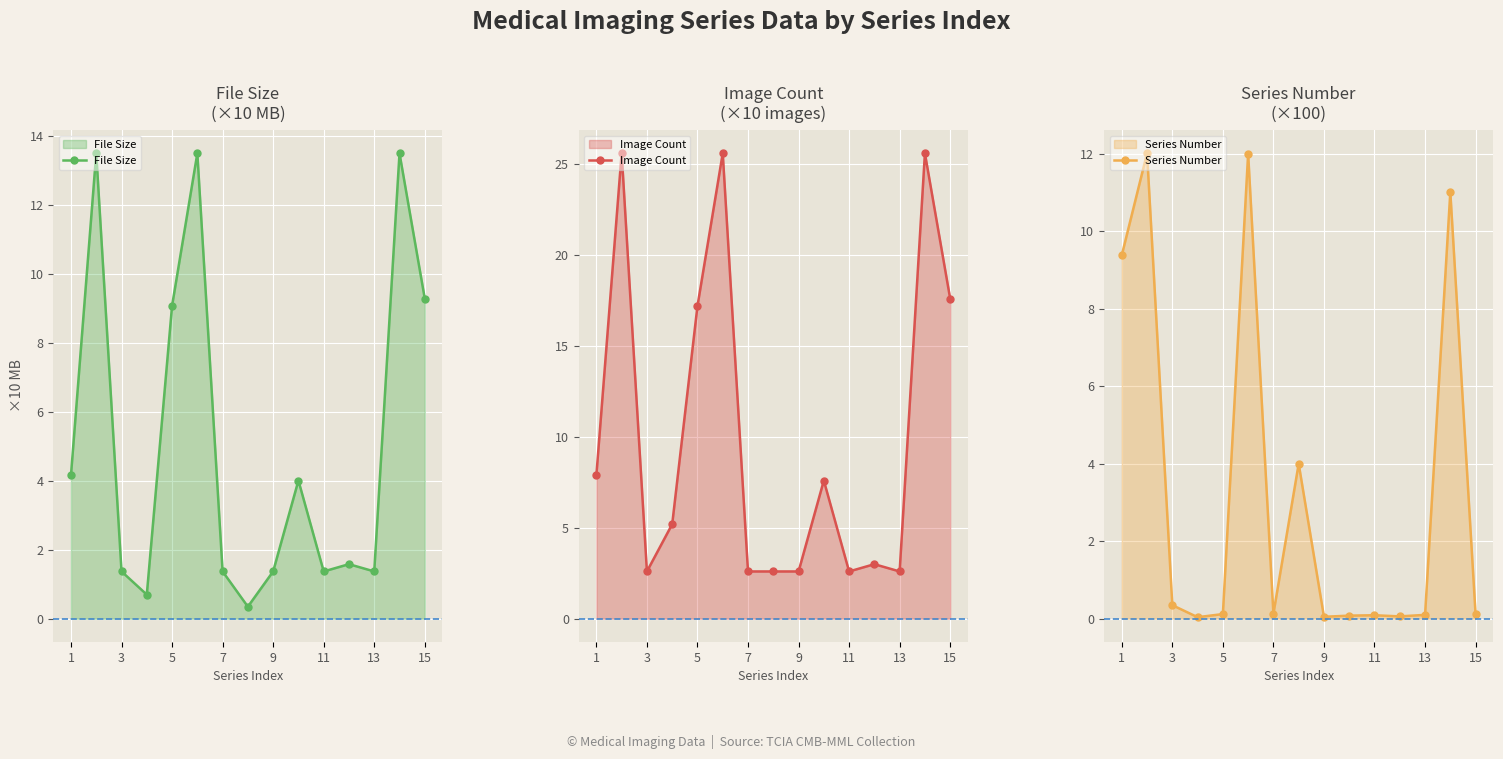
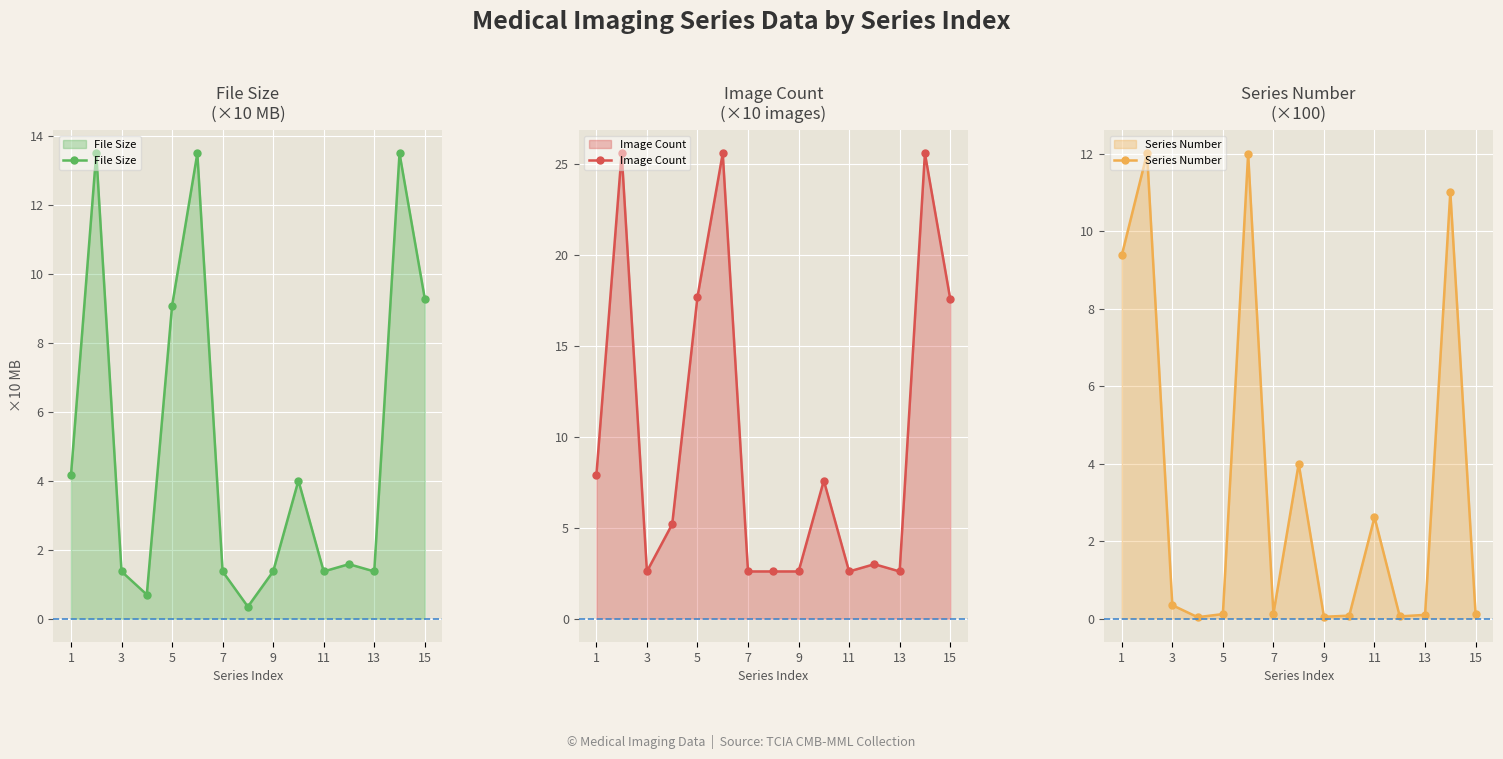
  {
    "File Size (×10 MB)": {
      "1": 4.2,
      "3": 1.4,
      "5": 9.1,
      "7": 1.4,
      "9": 1.4,
      "11": 1.4,
      "13": 1.4,
      "15": 9.3
    },
    "Image Count (×10 images)": {
      "1": 7.9,
      "3": 2.6,
-     "5": 17.2,
+     "5": 17.7,
      "7": 2.6,
      "9": 2.6,
      "11": 2.6,
      "13": 2.6,
      "15": 17.6
    },
    "Series Number (×100)": {
      "1": 9.4,
      "3": 0.4,
      "5": 0.1,
      "7": 0.1,
      "9": 0.1,
-     "11": 0.1,
+     "11": 2.6,
      "13": 0.1,
      "15": 0.1
    }
  }
